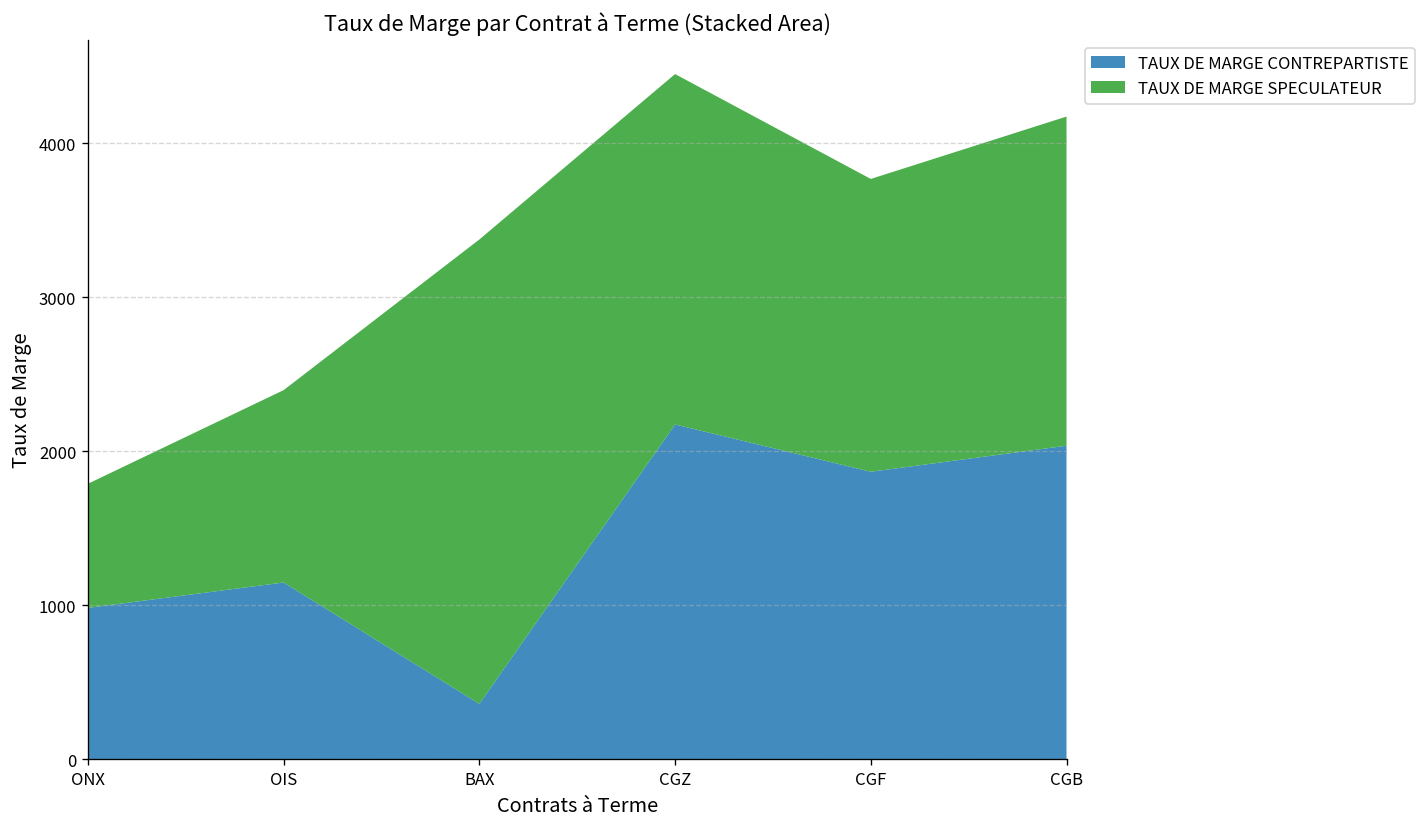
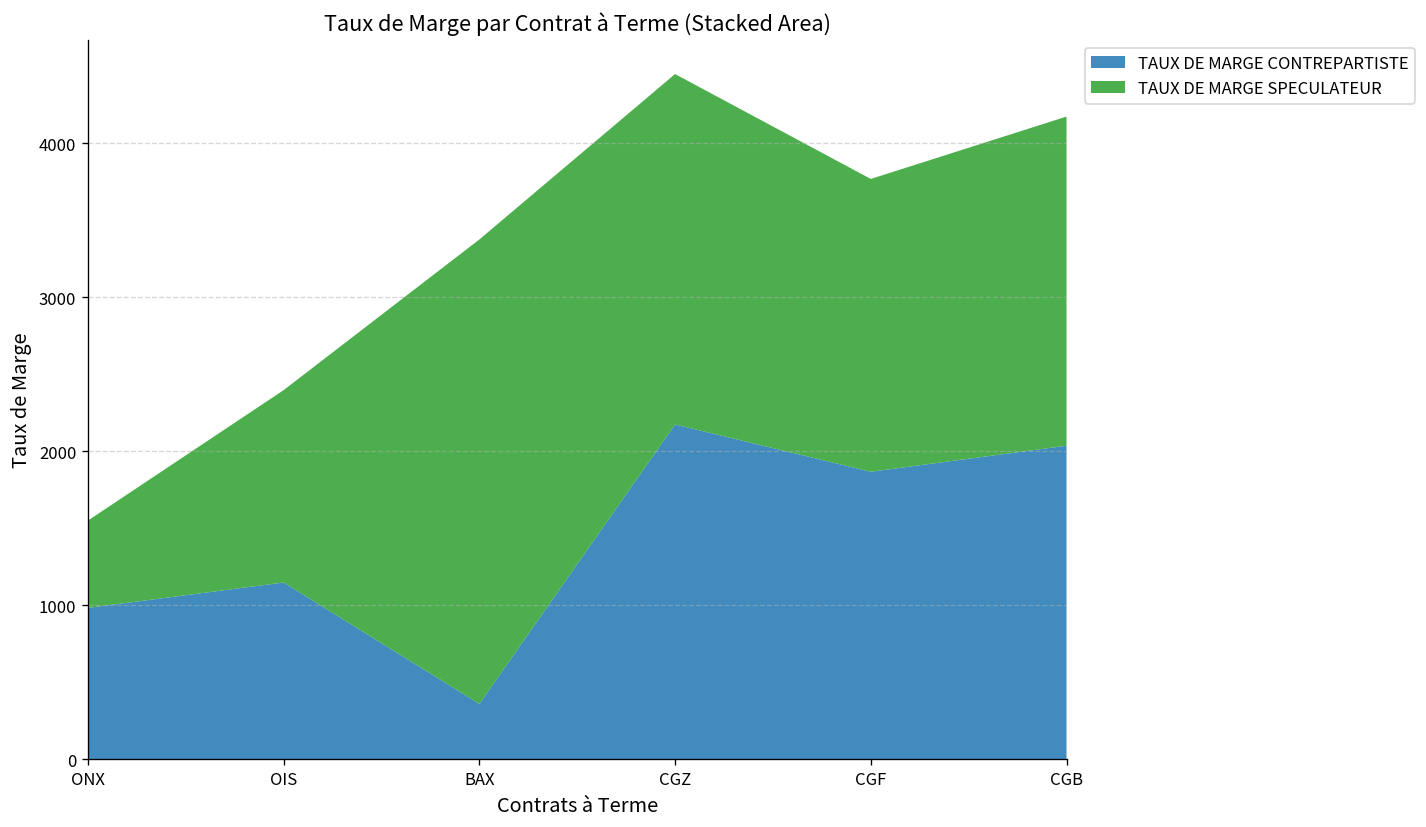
  {
    "TAUX DE MARGE CONTREPARTISTE": {
      "ONX": 980,
      "OIS": 1150,
      "BAX": 360,
      "CGZ": 2180,
      "CGF": 1870,
      "CGB": 2040
    },
    "TAUX DE MARGE SPECULATEUR": {
-     "ONX": 810,
+     "ONX": 570,
      "OIS": 1250,
      "BAX": 3020,
      "CGZ": 2280,
      "CGF": 1900,
      "CGB": 2140
    }
  }
